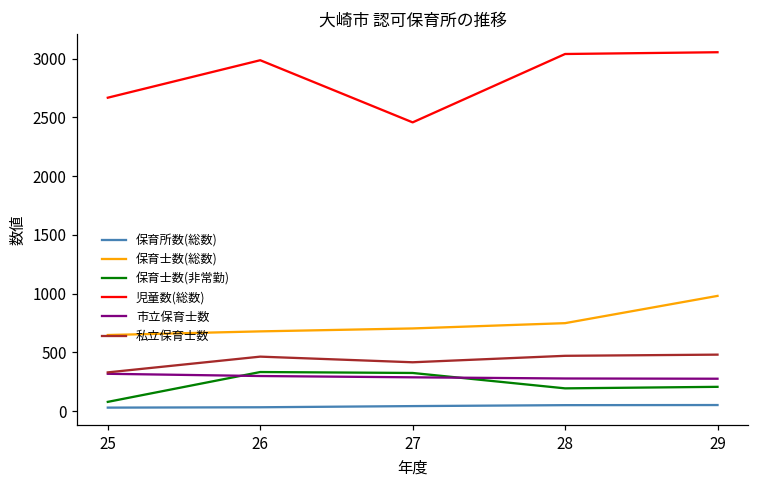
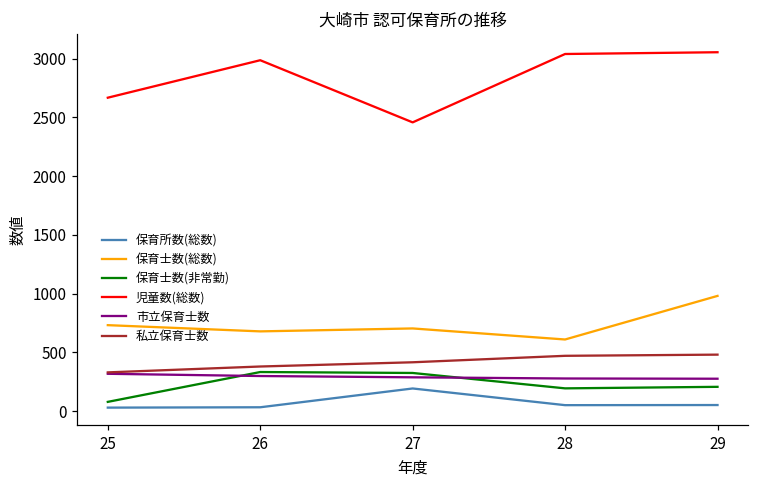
  {
    "保育所数(総数)": {
      "25": 30,
      "26": 30,
-     "27": 40,
+     "27": 190,
      "28": 50,
      "29": 50
    },
    "保育士数(総数)": {
-     "25": 650,
+     "25": 730,
      "26": 680,
      "27": 700,
-     "28": 750,
+     "28": 610,
      "29": 980
    },
    "保育士数(非常勤)": {
      "25": 80,
      "26": 330,
      "27": 330,
      "28": 190,
      "29": 210
    },
    "児童数(総数)": {
      "25": 2670,
      "26": 2990,
      "27": 2460,
      "28": 3040,
      "29": 3060
    },
    "市立保育士数": {
      "26": 300,
      "27": 290,
      "28": 280,
      "29": 280
    },
    "私立保育士数": {
-     "26": 460,
+     "26": 380,
      "27": 420,
      "28": 470,
      "29": 480
    }
  }
